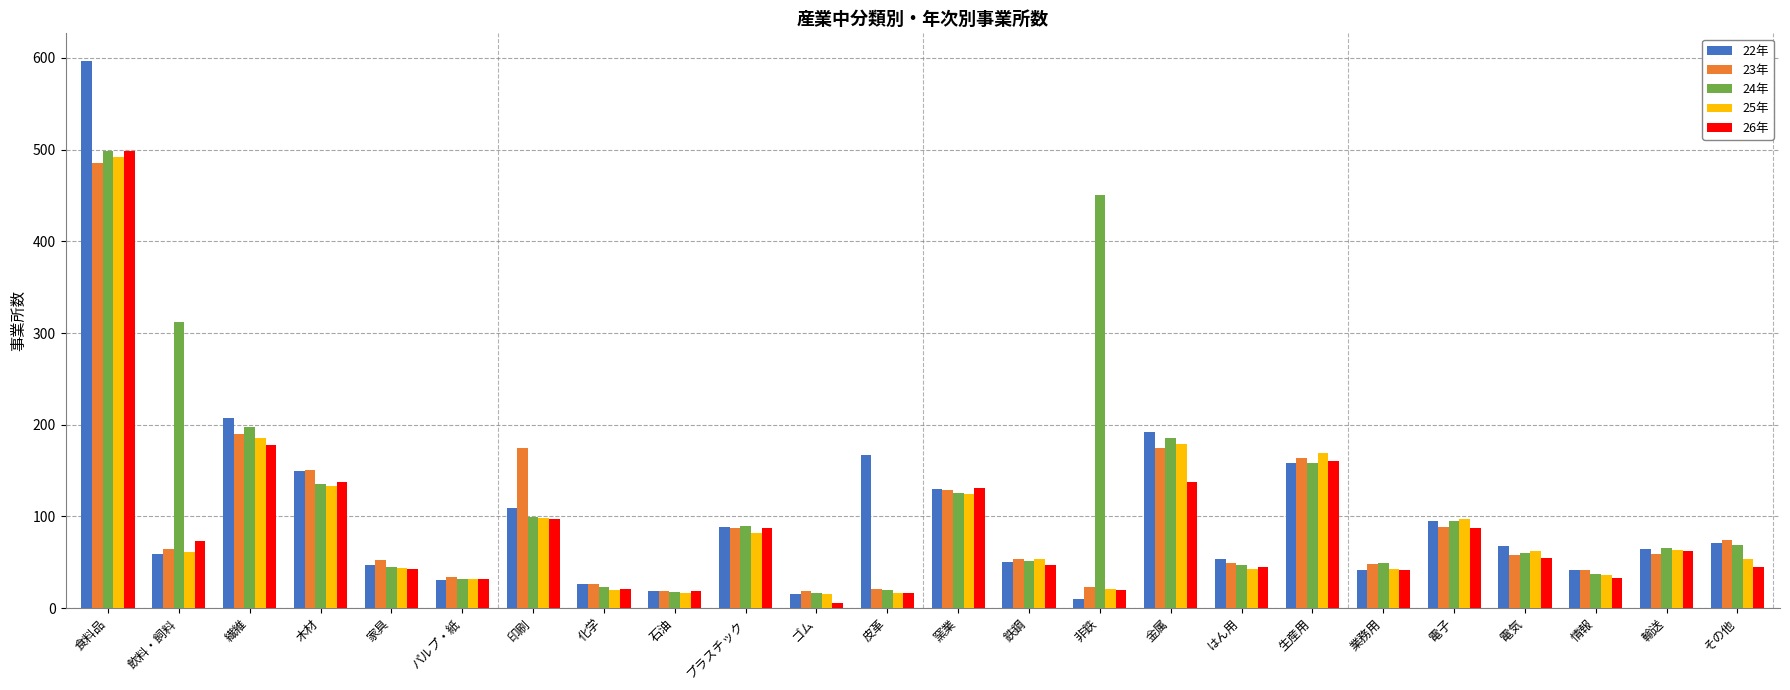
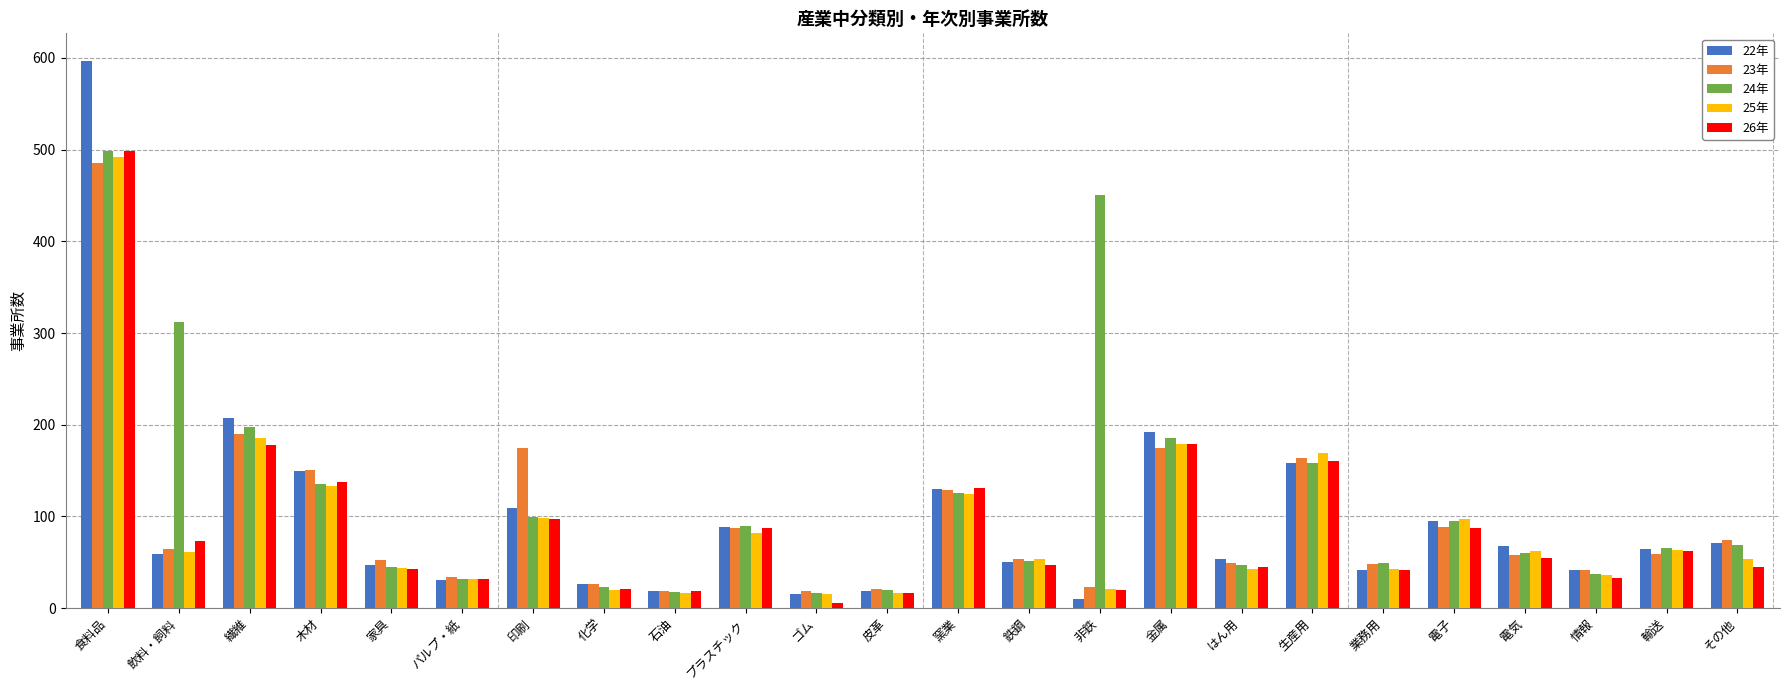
  {
    "22年": {
      "食料品": 600,
      "飲料・飼料": 60,
      "繊維": 210,
      "木材": 150,
      "家具": 50,
      "パルプ・紙": 30,
      "印刷": 110,
      "化学": 30,
      "石油": 20,
      "プラスチック": 90,
      "ゴム": 20,
-     "皮革": 170,
+     "皮革": 20,
      "窯業": 130,
      "鉄鋼": 50,
      "非鉄": 10,
      "金属": 190,
      "はん用": 50,
      "生産用": 160,
      "業務用": 40,
      "電子": 100,
      "電気": 70,
      "情報": 40,
      "輸送": 60,
      "その他": 70
    },
    "23年": {
      "食料品": 490,
      "飲料・飼料": 60,
      "繊維": 190,
      "木材": 150,
      "家具": 50,
      "パルプ・紙": 30,
      "印刷": 180,
      "化学": 30,
      "石油": 20,
      "プラスチック": 90,
      "ゴム": 20,
      "皮革": 20,
      "窯業": 130,
      "鉄鋼": 50,
      "非鉄": 20,
      "金属": 180,
      "はん用": 50,
      "生産用": 160,
      "業務用": 50,
      "電子": 90,
      "電気": 60,
      "情報": 40,
      "輸送": 60,
      "その他": 70
    },
    "24年": {
      "食料品": 500,
      "飲料・飼料": 310,
      "繊維": 200,
      "木材": 140,
      "家具": 50,
      "パルプ・紙": 30,
      "印刷": 100,
      "化学": 20,
      "石油": 20,
      "プラスチック": 90,
      "ゴム": 20,
      "皮革": 20,
      "窯業": 130,
      "鉄鋼": 50,
      "非鉄": 450,
      "金属": 190,
      "はん用": 50,
      "生産用": 160,
      "業務用": 50,
      "電子": 100,
      "電気": 60,
      "情報": 40,
      "輸送": 70,
      "その他": 70
    },
    "25年": {
      "食料品": 490,
      "飲料・飼料": 60,
      "繊維": 190,
      "木材": 130,
      "家具": 40,
      "パルプ・紙": 30,
      "印刷": 100,
      "化学": 20,
      "石油": 20,
      "プラスチック": 80,
      "ゴム": 20,
      "皮革": 20,
      "窯業": 120,
      "鉄鋼": 50,
      "非鉄": 20,
      "金属": 180,
      "はん用": 40,
      "生産用": 170,
      "業務用": 40,
      "電子": 100,
      "電気": 60,
      "情報": 40,
      "輸送": 60,
      "その他": 50
    },
    "26年": {
      "食料品": 500,
      "飲料・飼料": 70,
      "繊維": 180,
      "木材": 140,
      "家具": 40,
      "パルプ・紙": 30,
      "印刷": 100,
      "化学": 20,
      "石油": 20,
      "プラスチック": 90,
      "ゴム": 10,
      "皮革": 20,
      "窯業": 130,
      "鉄鋼": 50,
      "非鉄": 20,
-     "金属": 140,
+     "金属": 180,
      "はん用": 50,
      "生産用": 160,
      "業務用": 40,
      "電子": 90,
      "電気": 60,
      "情報": 30,
      "輸送": 60,
      "その他": 50
    }
  }
